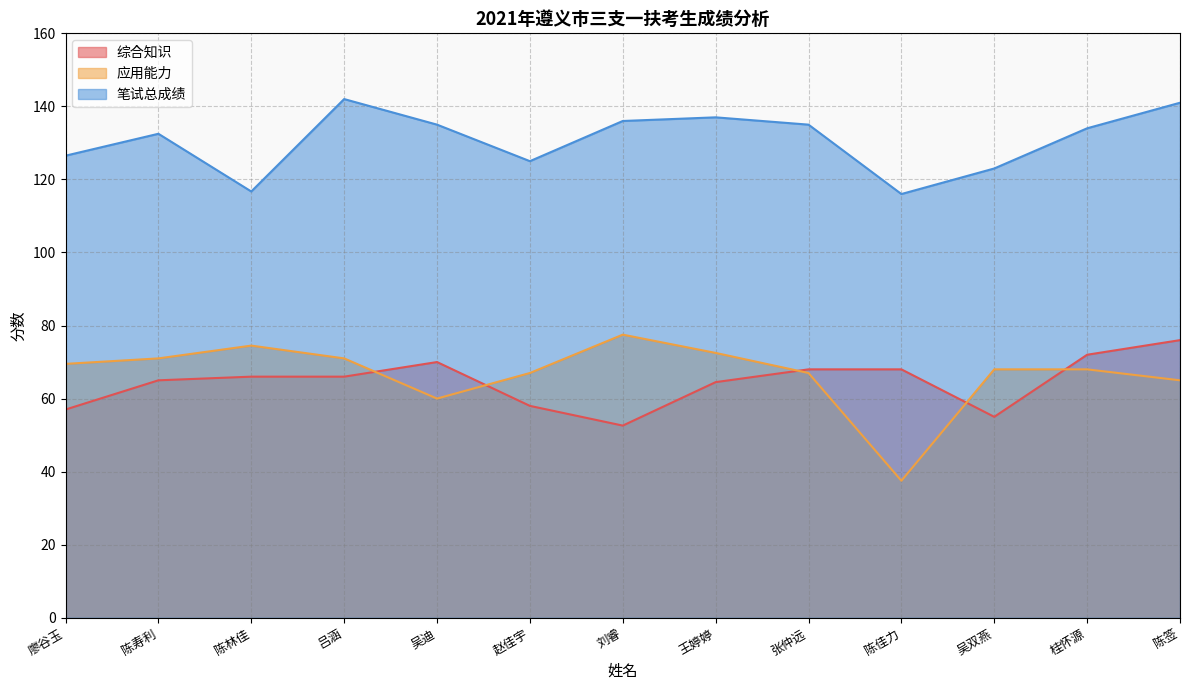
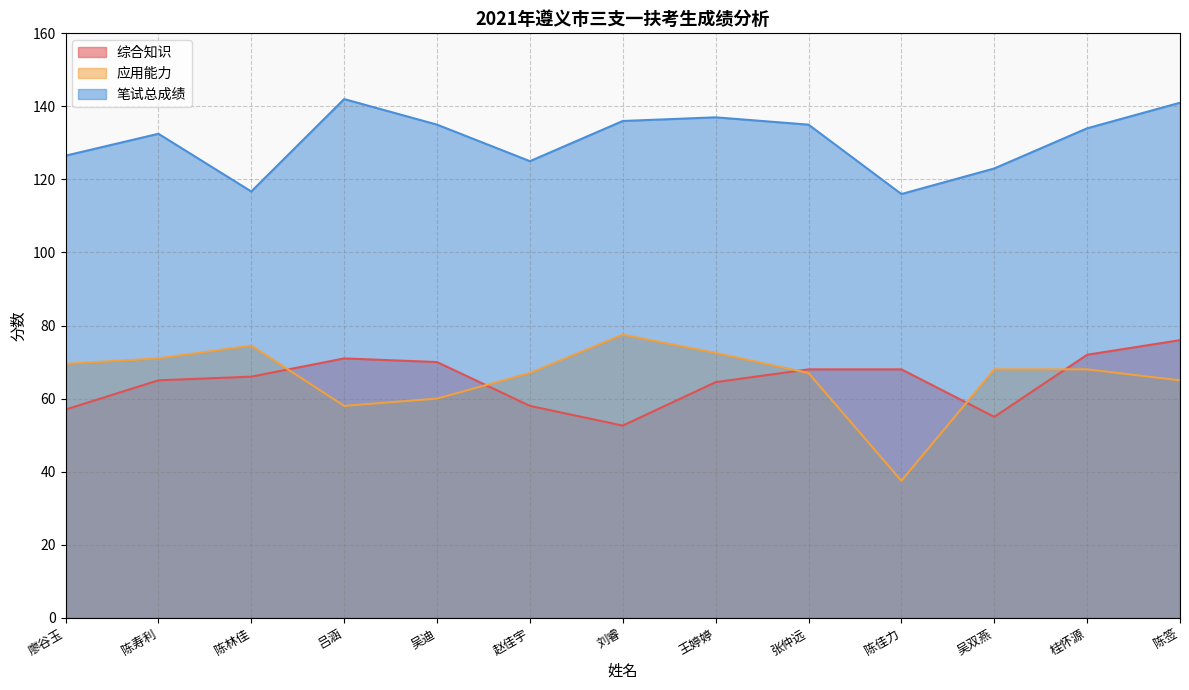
  {
    "综合知识": {
      "廖谷玉": 57,
      "陈寿利": 65,
      "陈林佳": 66,
-     "吕涵": 66,
+     "吕涵": 71,
      "吴迪": 70,
      "赵佳宇": 58,
      "刘睿": 53,
      "王婷婷": 65,
      "张仲远": 68,
      "陈佳力": 68,
      "吴双燕": 55,
      "桂怀源": 72,
      "陈签": 76
    },
    "应用能力": {
      "廖谷玉": 70,
      "陈寿利": 71,
      "陈林佳": 75,
-     "吕涵": 71,
+     "吕涵": 58,
      "吴迪": 60,
      "赵佳宇": 67,
      "刘睿": 78,
      "王婷婷": 73,
      "张仲远": 67,
      "陈佳力": 38,
      "吴双燕": 68,
      "桂怀源": 68,
      "陈签": 65
    },
    "笔试总成绩": {
      "廖谷玉": 127,
      "陈寿利": 133,
      "陈林佳": 117,
      "吕涵": 142,
      "吴迪": 135,
      "赵佳宇": 125,
      "刘睿": 136,
      "王婷婷": 137,
      "张仲远": 135,
      "陈佳力": 116,
      "吴双燕": 123,
      "桂怀源": 134,
      "陈签": 141
    }
  }
